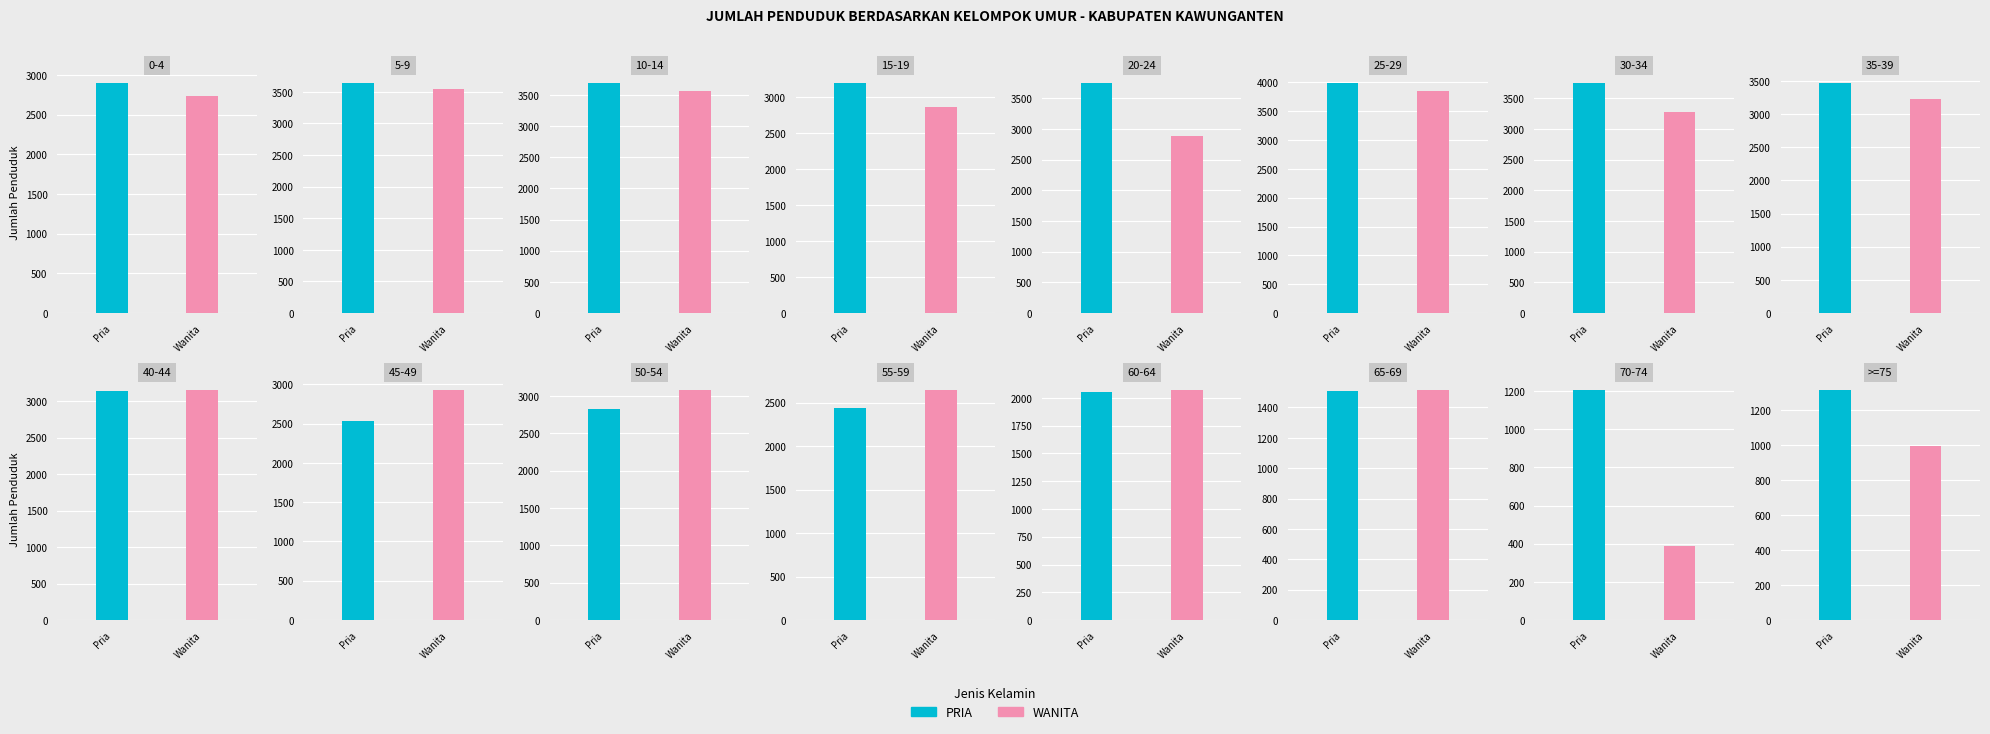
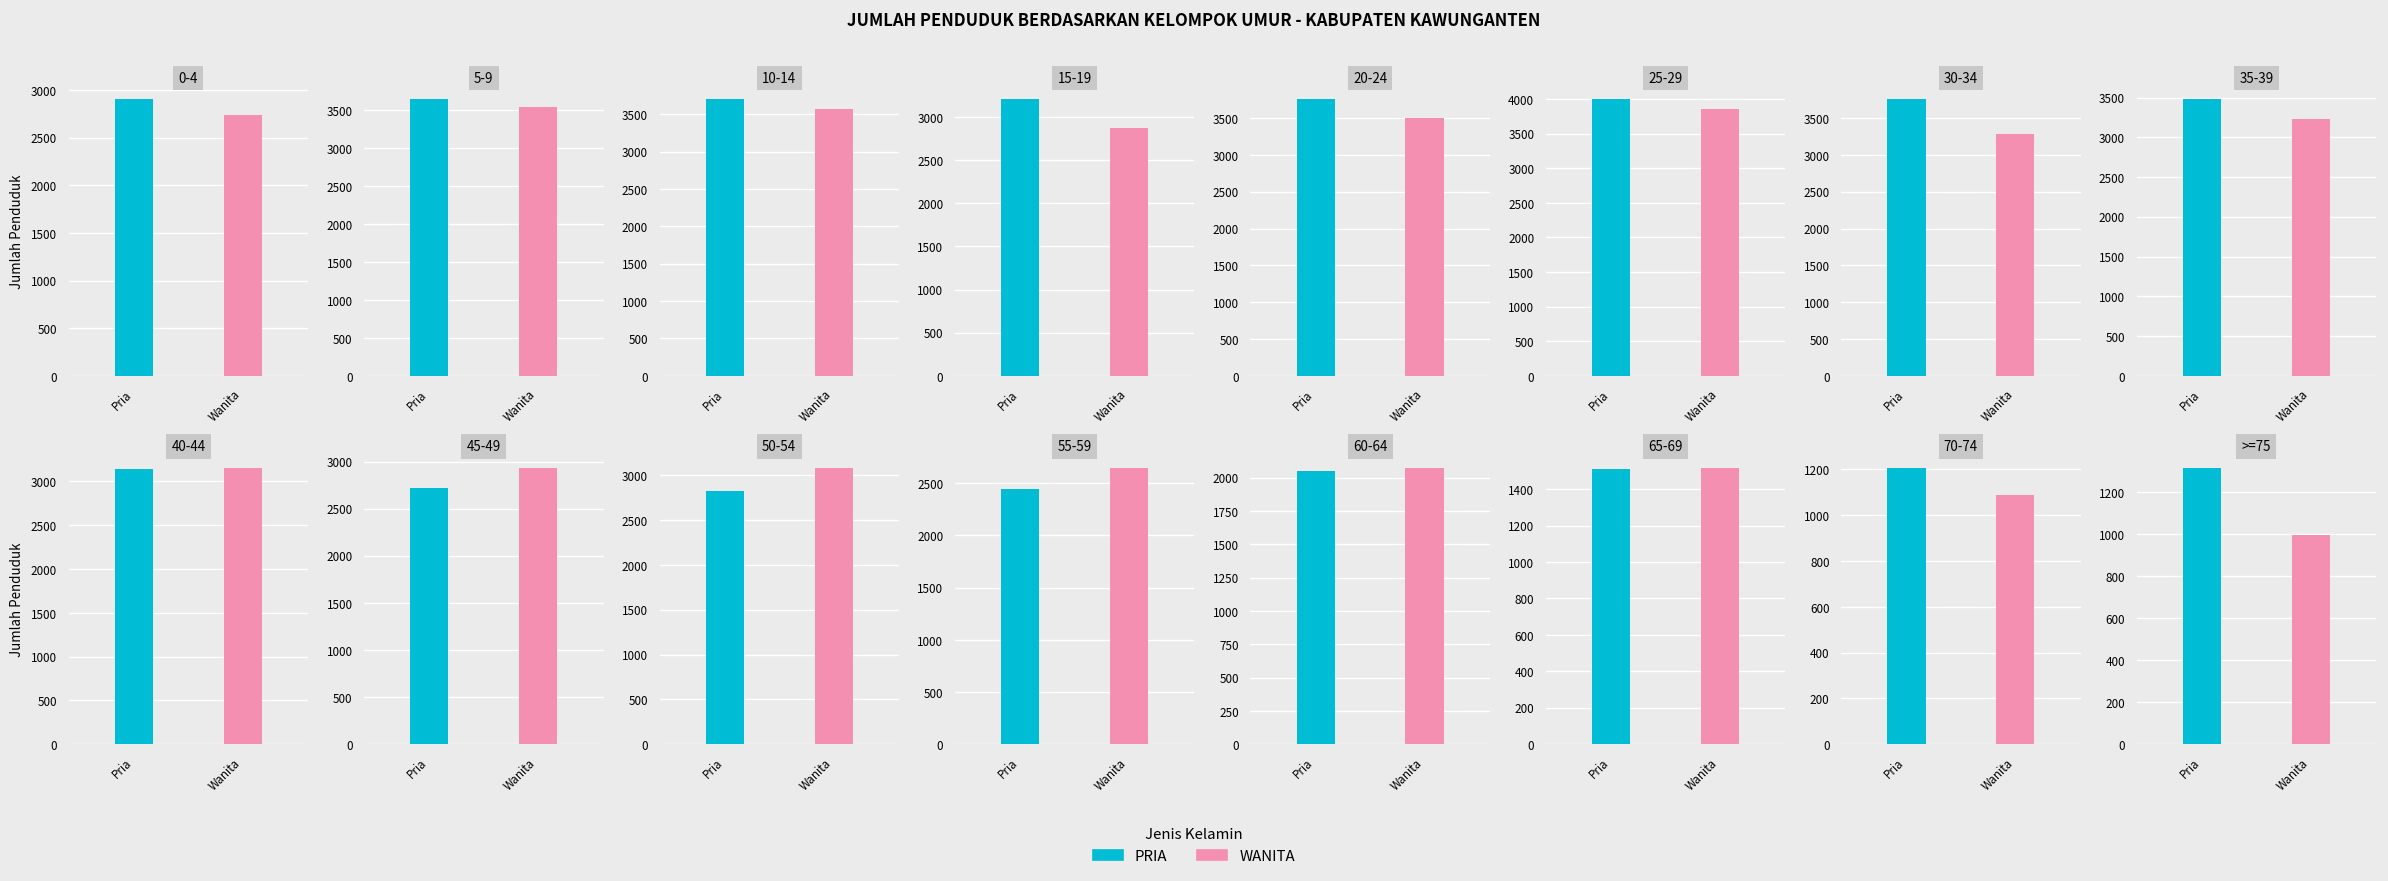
  {
    "0-4": {
      "Pria": 2900,
      "Wanita": 2700
    },
    "5-9": {
      "Pria": 3600,
      "Wanita": 3500
    },
    "10-14": {
      "Pria": 3700,
      "Wanita": 3600
    },
    "15-19": {
      "Pria": 3200,
      "Wanita": 2900
    },
    "20-24": {
      "Pria": 3800,
-     "Wanita": 2900
+     "Wanita": 3500
    },
    "25-29": {
      "Pria": 4000,
      "Wanita": 3900
    },
    "30-34": {
      "Pria": 3800,
      "Wanita": 3300
    },
    "35-39": {
      "Pria": 3500,
      "Wanita": 3200
    },
    "40-44": {
      "Pria": 3100,
      "Wanita": 3200
    },
    "45-49": {
-     "Pria": 2500,
+     "Pria": 2700,
      "Wanita": 2900
    },
    "50-54": {
      "Pria": 2800,
      "Wanita": 3100
    },
    "55-59": {
      "Pria": 2400,
      "Wanita": 2600
    },
    "60-64": {
      "Pria": 2050,
      "Wanita": 2080
    },
    "65-69": {
      "Pria": 1510,
      "Wanita": 1520
    },
    "70-74": {
      "Pria": 1210,
-     "Wanita": 390
+     "Wanita": 1090
    },
    ">=75": {
      "Pria": 1320,
      "Wanita": 1000
    }
  }
